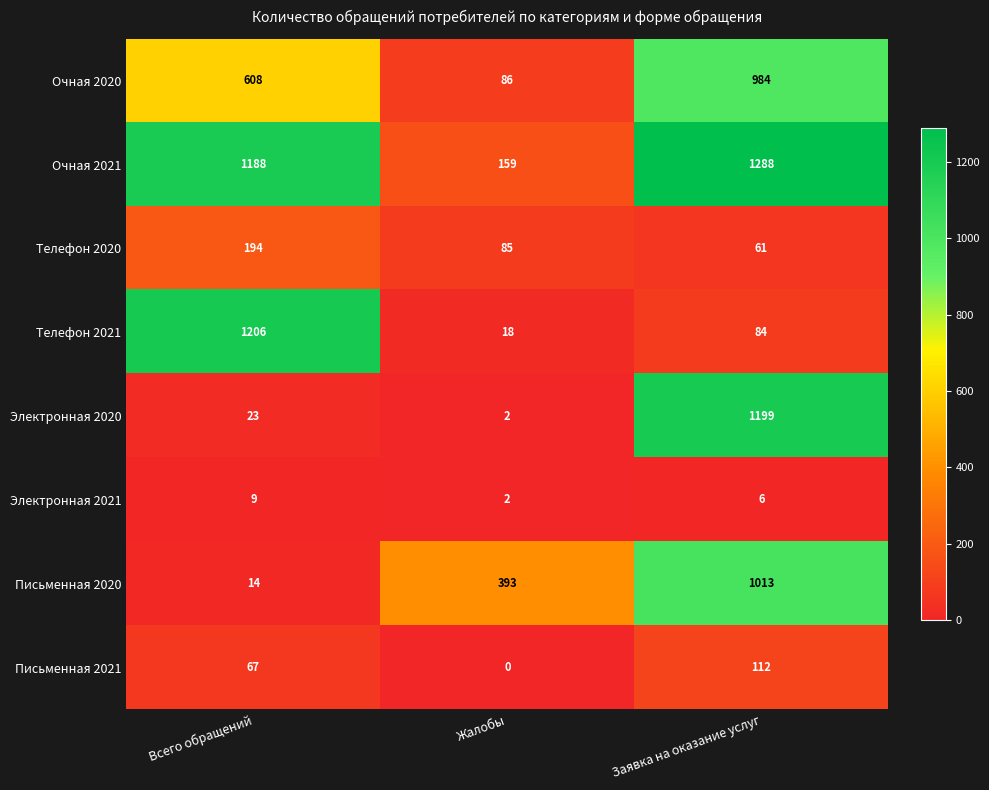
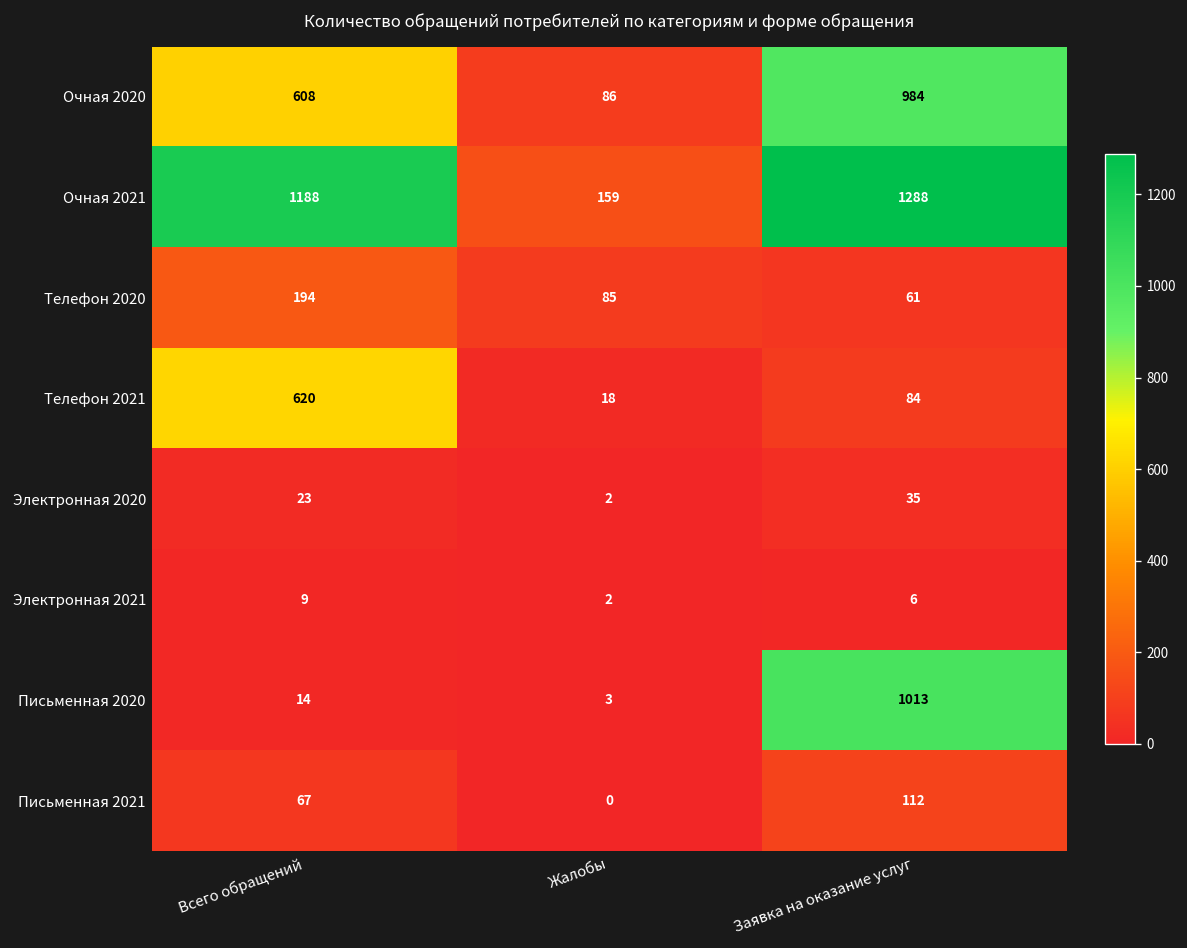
  {
    "Очная 2020": {
      "Всего обращений": 608,
      "Жалобы": 86,
      "Заявка на оказание услуг": 984
    },
    "Очная 2021": {
      "Всего обращений": 1188,
      "Жалобы": 159,
      "Заявка на оказание услуг": 1288
    },
    "Телефон 2020": {
      "Всего обращений": 194,
      "Жалобы": 85,
      "Заявка на оказание услуг": 61
    },
    "Телефон 2021": {
-     "Всего обращений": 1206,
+     "Всего обращений": 620,
      "Жалобы": 18,
      "Заявка на оказание услуг": 84
    },
    "Электронная 2020": {
      "Всего обращений": 23,
      "Жалобы": 2,
-     "Заявка на оказание услуг": 1199
+     "Заявка на оказание услуг": 35
    },
    "Электронная 2021": {
      "Всего обращений": 9,
      "Жалобы": 2,
      "Заявка на оказание услуг": 6
    },
    "Письменная 2020": {
      "Всего обращений": 14,
-     "Жалобы": 393,
+     "Жалобы": 3,
      "Заявка на оказание услуг": 1013
    },
    "Письменная 2021": {
      "Всего обращений": 67,
      "Жалобы": 0,
      "Заявка на оказание услуг": 112
    }
  }
